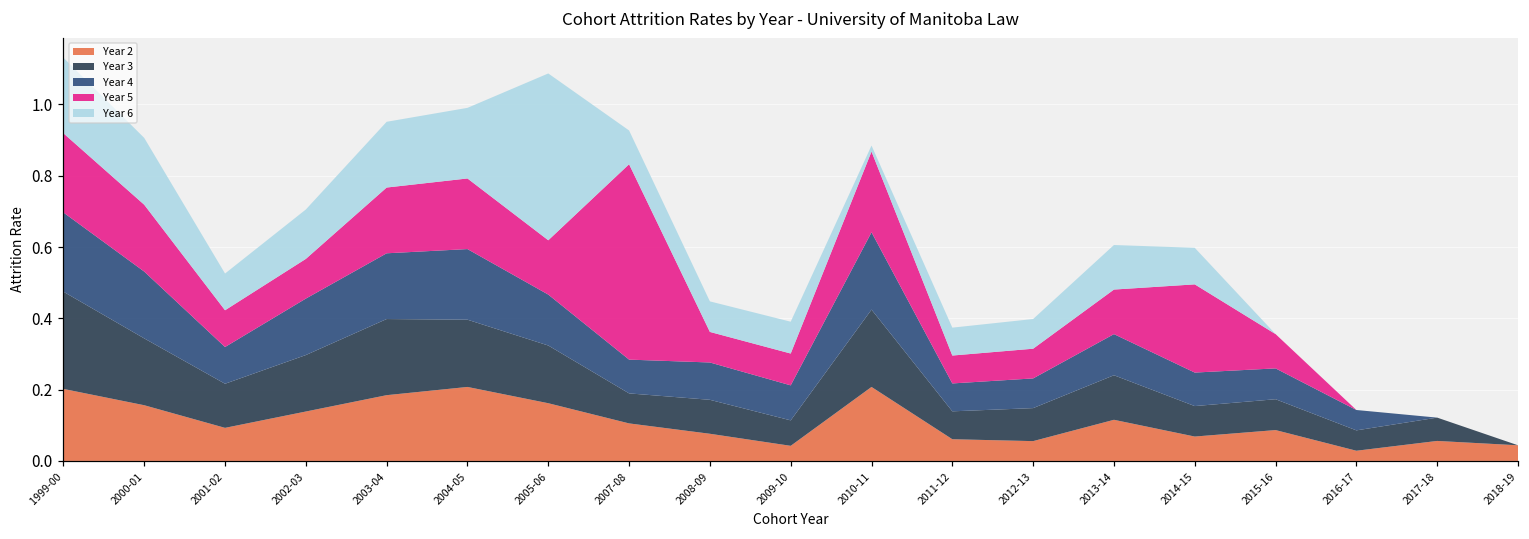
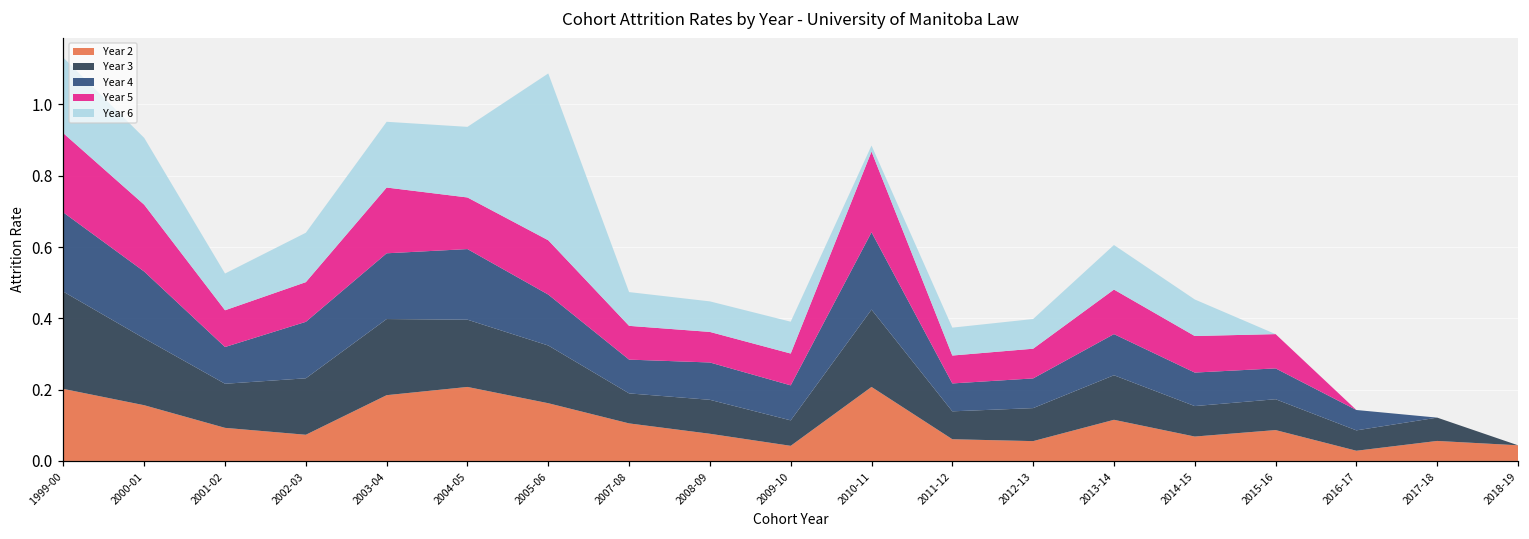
  {
    "Year 2": {
      "1999-00": 0.20,
      "2000-01": 0.16,
      "2001-02": 0.09,
-     "2002-03": 0.14,
+     "2002-03": 0.07,
      "2003-04": 0.18,
      "2004-05": 0.21,
      "2005-06": 0.16,
      "2007-08": 0.11,
      "2008-09": 0.08,
      "2009-10": 0.04,
      "2010-11": 0.21,
      "2011-12": 0.06,
      "2012-13": 0.06,
      "2013-14": 0.12,
      "2014-15": 0.07,
      "2015-16": 0.09,
      "2016-17": 0.03,
      "2017-18": 0.06
    },
    "Year 5": {
      "1999-00": 0.22,
      "2000-01": 0.19,
      "2001-02": 0.10,
      "2002-03": 0.11,
      "2003-04": 0.18,
-     "2004-05": 0.20,
+     "2004-05": 0.14,
      "2005-06": 0.15,
-     "2007-08": 0.55,
+     "2007-08": 0.09,
      "2008-09": 0.09,
      "2009-10": 0.09,
      "2010-11": 0.23,
      "2011-12": 0.08,
      "2012-13": 0.08,
      "2013-14": 0.13,
-     "2014-15": 0.25
+     "2014-15": 0.10
    },
    "Year 6": {
      "1999-00": 0.21,
      "2000-01": 0.19,
      "2001-02": 0.10,
      "2002-03": 0.14,
      "2003-04": 0.18,
      "2004-05": 0.20,
      "2005-06": 0.47,
      "2007-08": 0.09,
      "2008-09": 0.09,
      "2009-10": 0.09,
      "2010-11": 0.02,
      "2011-12": 0.08,
      "2012-13": 0.08,
      "2013-14": 0.13,
      "2014-15": 0.10
    }
  }
